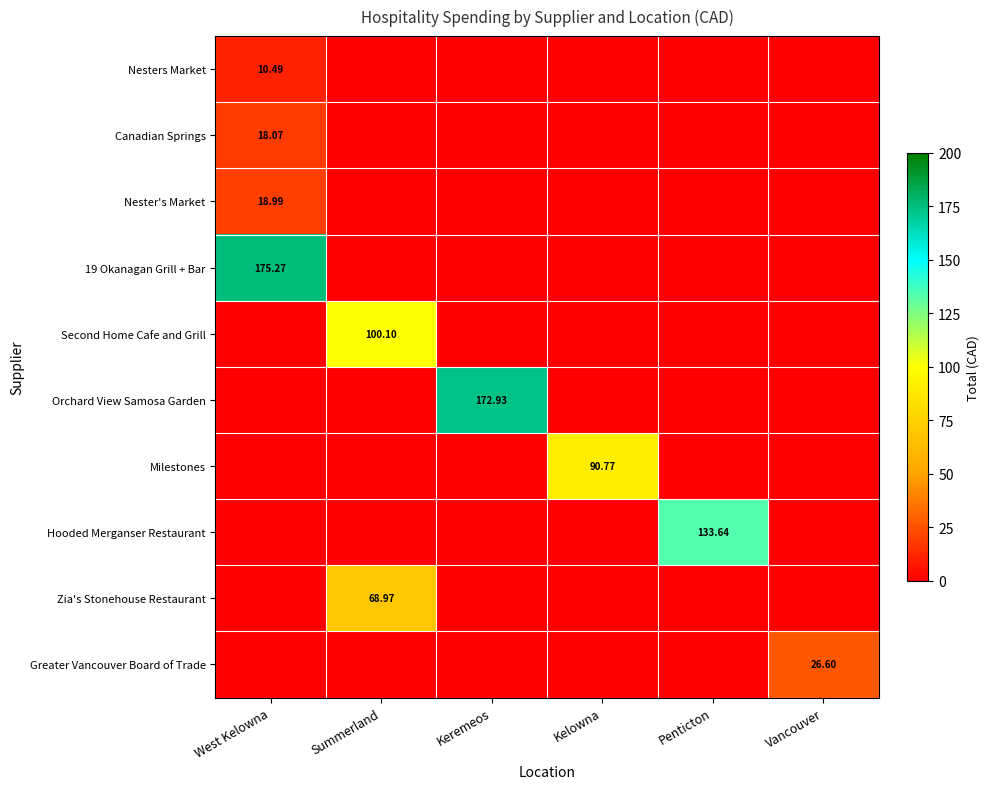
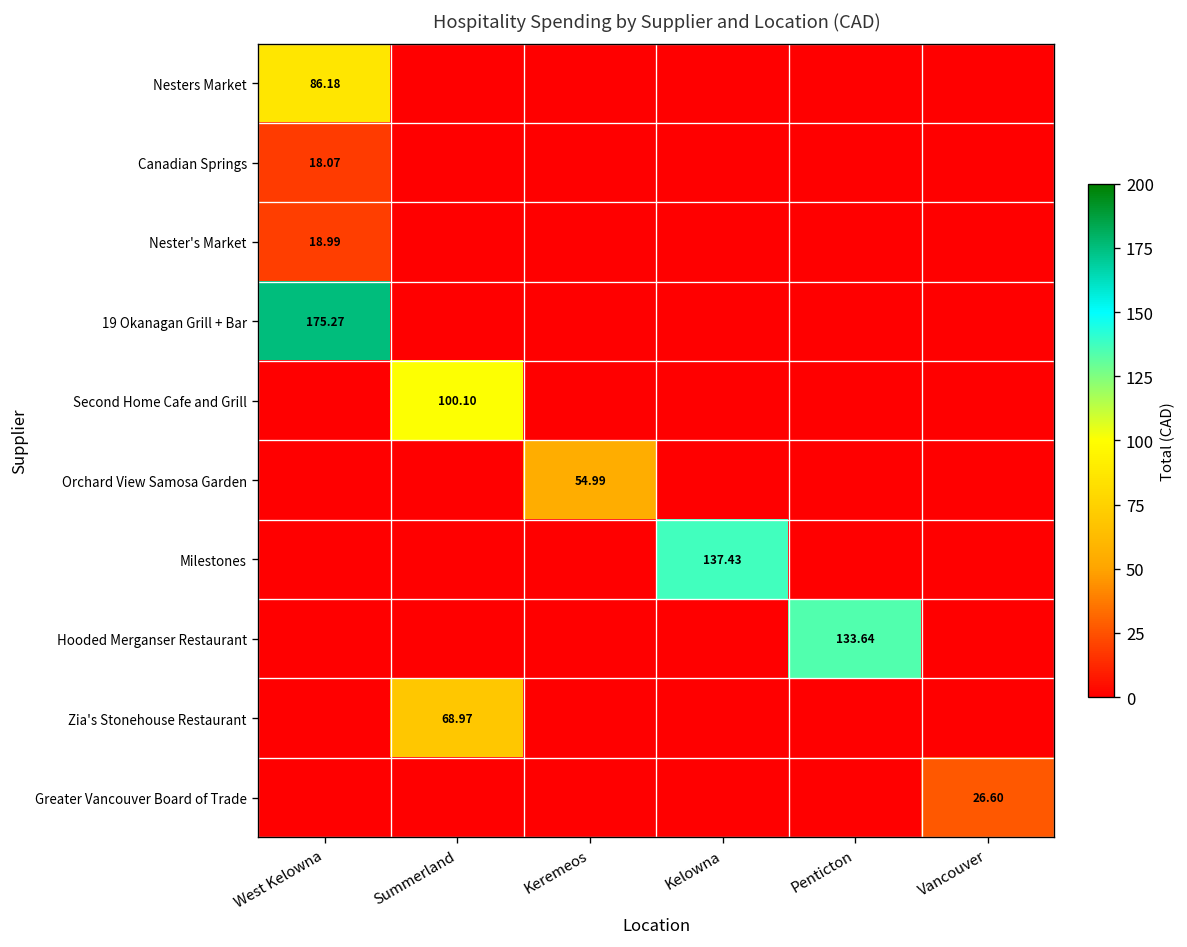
  {
    "Nesters Market": {
-     "West Kelowna": 10.49
+     "West Kelowna": 86.18
    },
    "Canadian Springs": {
      "West Kelowna": 18.07
    },
    "Nester's Market": {
      "West Kelowna": 18.99
    },
    "19 Okanagan Grill + Bar": {
      "West Kelowna": 175.27
    },
    "Second Home Cafe and Grill": {
      "Summerland": 100.10
    },
    "Orchard View Samosa Garden": {
-     "Keremeos": 172.93
+     "Keremeos": 54.99
    },
    "Milestones": {
-     "Kelowna": 90.77
+     "Kelowna": 137.43
    },
    "Hooded Merganser Restaurant": {
      "Penticton": 133.64
    },
    "Zia's Stonehouse Restaurant": {
      "Summerland": 68.97
    },
    "Greater Vancouver Board of Trade": {
      "Vancouver": 26.60
    }
  }
